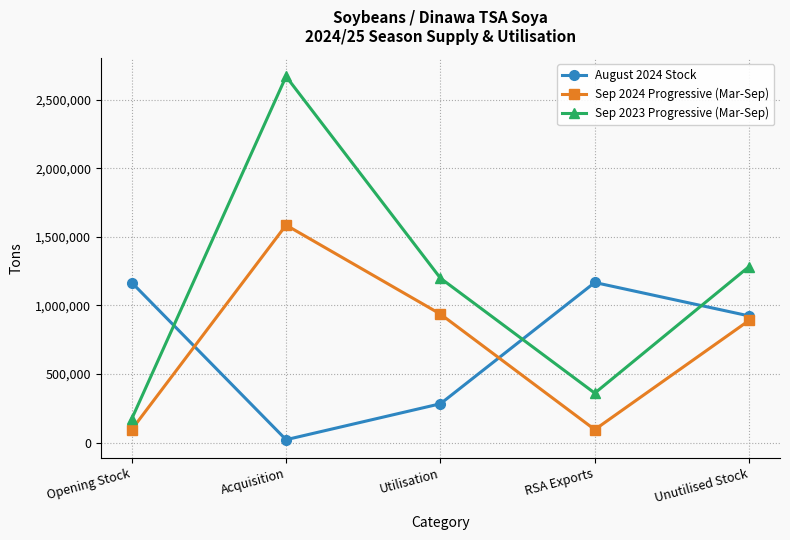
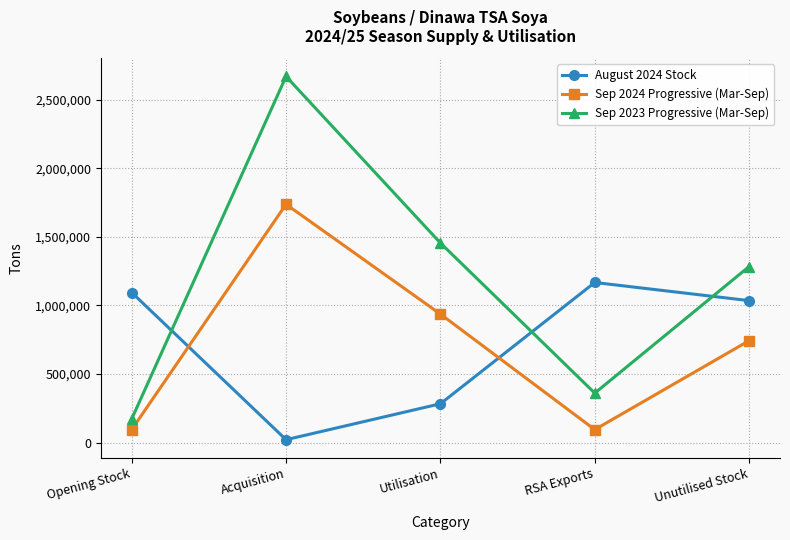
  {
    "August 2024 Stock": {
-     "Opening Stock": "1,170,000",
+     "Opening Stock": "1,090,000",
      "Acquisition": "20,000",
      "Utilisation": "280,000",
      "RSA Exports": "1,170,000",
-     "Unutilised Stock": "920,000"
+     "Unutilised Stock": "1,030,000"
    },
    "Sep 2024 Progressive (Mar-Sep)": {
      "Opening Stock": "90,000",
-     "Acquisition": "1,590,000",
+     "Acquisition": "1,740,000",
      "Utilisation": "940,000",
      "RSA Exports": "90,000",
-     "Unutilised Stock": "890,000"
+     "Unutilised Stock": "740,000"
    },
    "Sep 2023 Progressive (Mar-Sep)": {
      "Opening Stock": "170,000",
      "Acquisition": "2,670,000",
-     "Utilisation": "1,200,000",
+     "Utilisation": "1,460,000",
      "RSA Exports": "360,000",
      "Unutilised Stock": "1,280,000"
    }
  }
